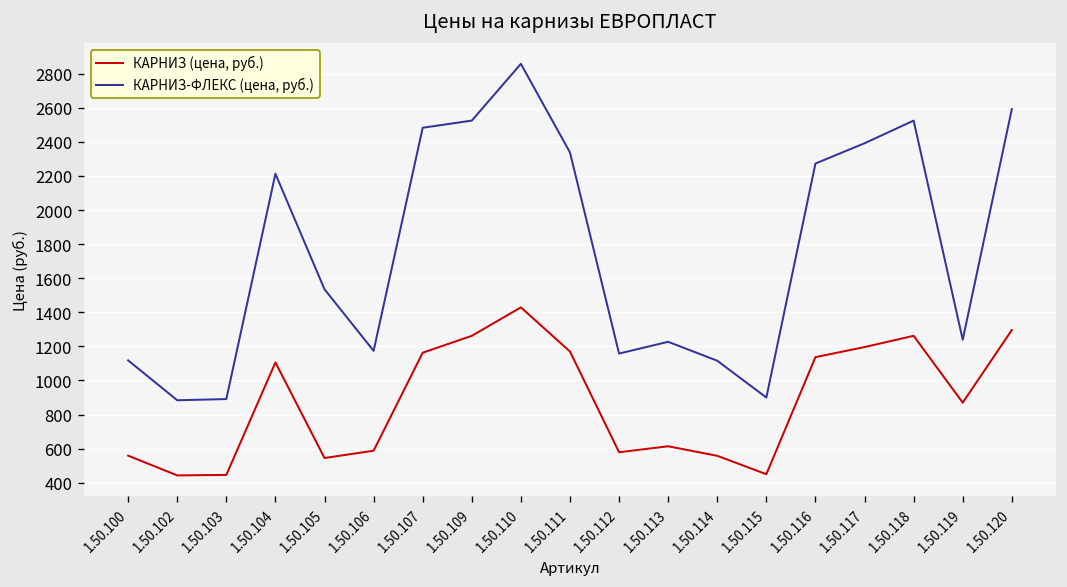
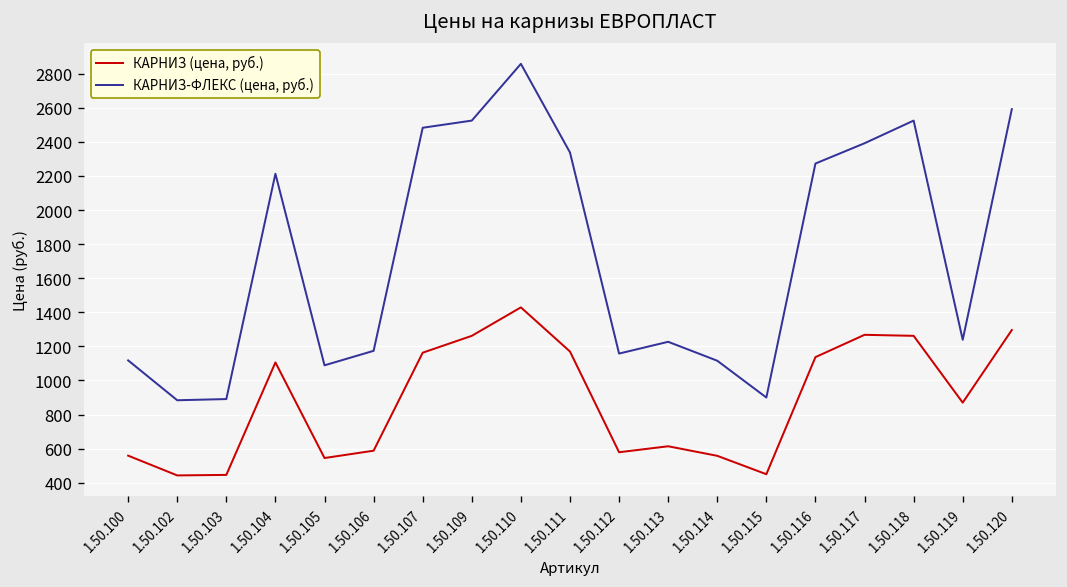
  {
    "КАРНИЗ (цена, руб.)": {
      "1.50.100": 560,
      "1.50.102": 440,
      "1.50.103": 450,
      "1.50.104": 1110,
      "1.50.105": 550,
      "1.50.106": 590,
      "1.50.107": 1160,
      "1.50.109": 1260,
      "1.50.110": 1430,
      "1.50.111": 1170,
      "1.50.112": 580,
      "1.50.113": 610,
      "1.50.114": 560,
      "1.50.115": 450,
      "1.50.116": 1140,
-     "1.50.117": 1200,
+     "1.50.117": 1270,
      "1.50.118": 1260,
      "1.50.119": 870,
      "1.50.120": 1300
    },
    "КАРНИЗ-ФЛЕКС (цена, руб.)": {
      "1.50.100": 1120,
      "1.50.102": 880,
      "1.50.103": 890,
      "1.50.104": 2210,
-     "1.50.105": 1540,
+     "1.50.105": 1090,
      "1.50.106": 1170,
      "1.50.107": 2480,
      "1.50.109": 2530,
      "1.50.110": 2860,
      "1.50.111": 2340,
      "1.50.112": 1160,
      "1.50.113": 1230,
      "1.50.114": 1120,
      "1.50.115": 900,
      "1.50.116": 2270,
      "1.50.117": 2390,
      "1.50.118": 2530,
      "1.50.119": 1240,
      "1.50.120": 2590
    }
  }
